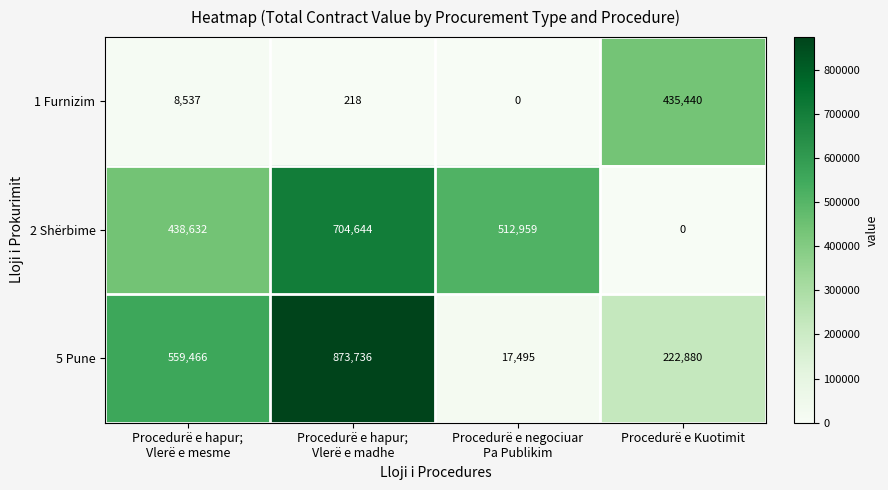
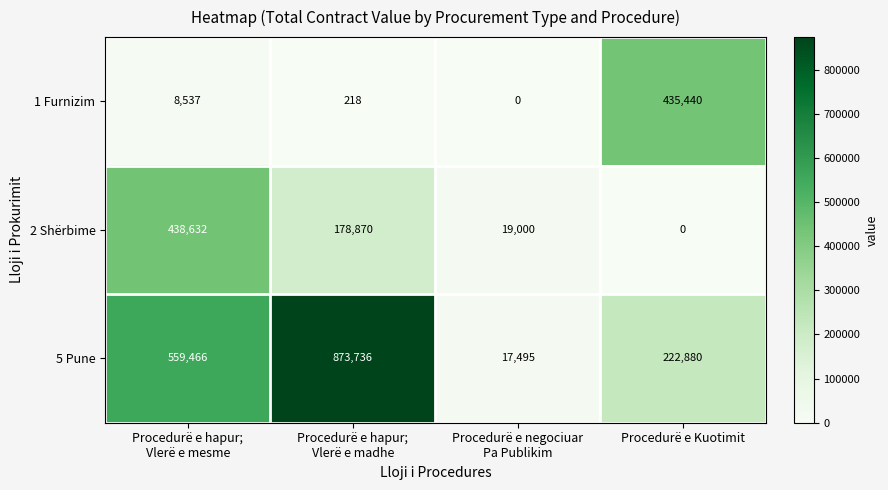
  {
    "1 Furnizim": {
      "Procedurë e hapur; Vlerë e mesme": "8,537",
      "Procedurë e hapur; Vlerë e madhe": "218",
      "Procedurë e negociuar Pa Publikim": "0",
      "Procedurë e Kuotimit": "435,440"
    },
    "2 Shërbime": {
      "Procedurë e hapur; Vlerë e mesme": "438,632",
-     "Procedurë e hapur; Vlerë e madhe": "704,644",
-     "Procedurë e negociuar Pa Publikim": "512,959",
+     "Procedurë e hapur; Vlerë e madhe": "178,870",
+     "Procedurë e negociuar Pa Publikim": "19,000",
      "Procedurë e Kuotimit": "0"
    },
    "5 Pune": {
      "Procedurë e hapur; Vlerë e mesme": "559,466",
      "Procedurë e hapur; Vlerë e madhe": "873,736",
      "Procedurë e negociuar Pa Publikim": "17,495",
      "Procedurë e Kuotimit": "222,880"
    }
  }
